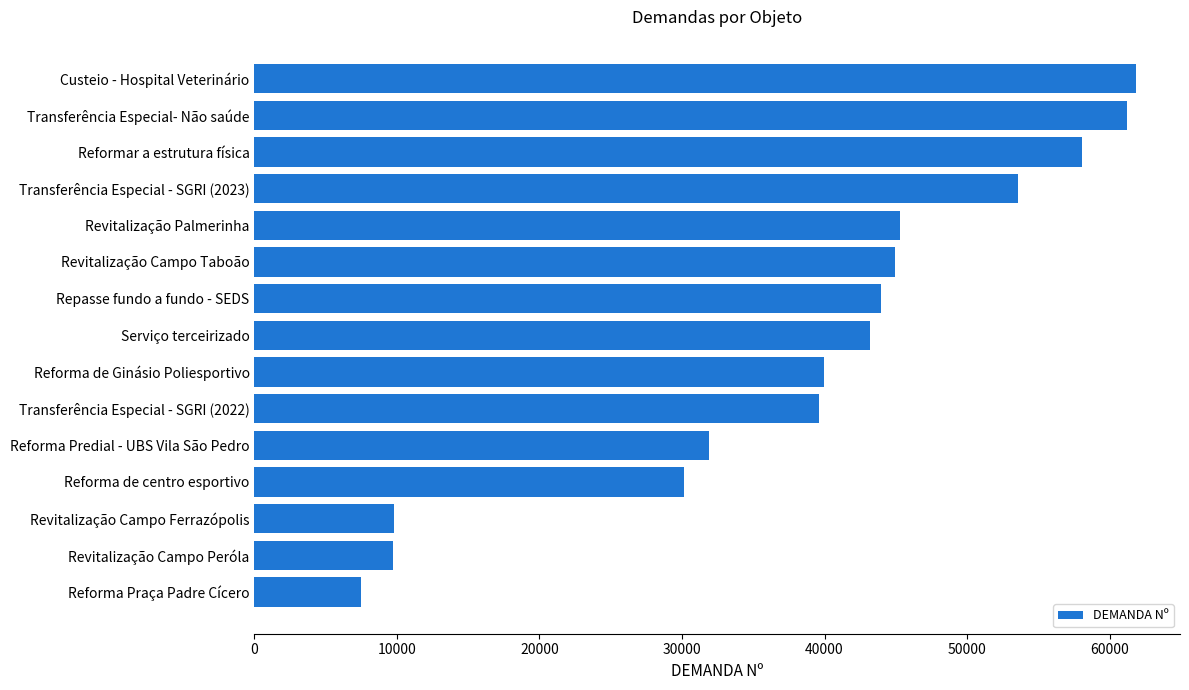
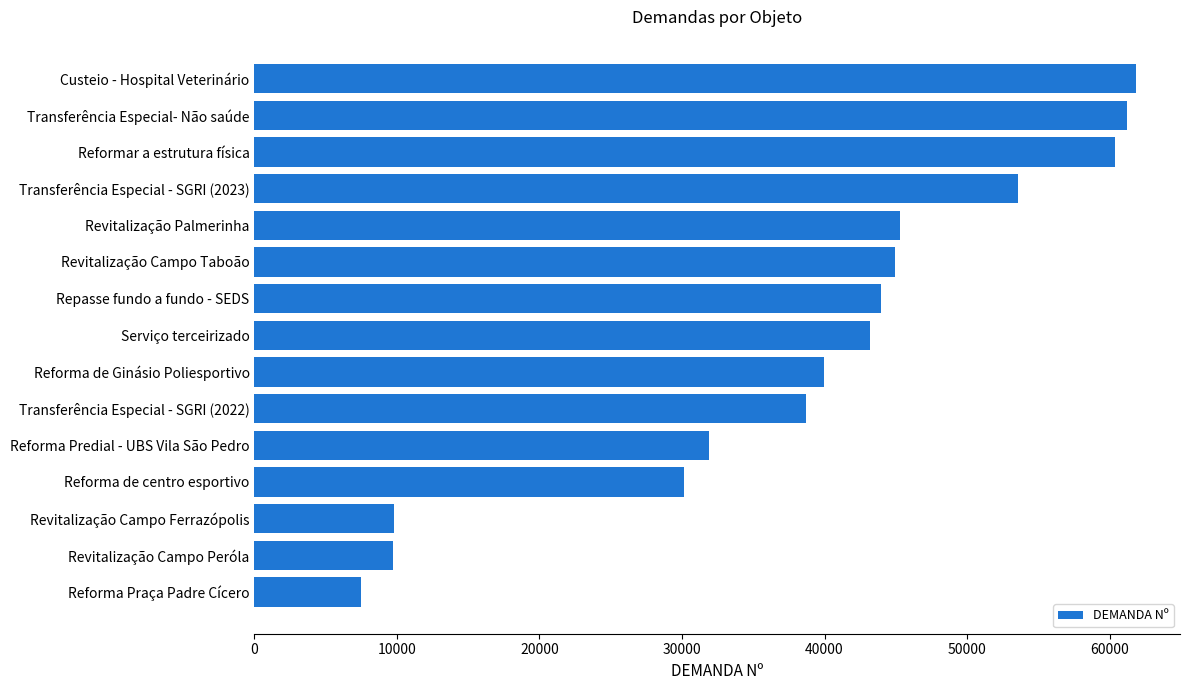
  {
    "Custeio - Hospital Veterinário": 61900,
    "Transferência Especial- Não saúde": 61200,
-   "Reformar a estrutura física": 58100,
+   "Reformar a estrutura física": 60400,
    "Transferência Especial - SGRI (2023)": 53600,
    "Revitalização Palmerinha": 45300,
    "Revitalização Campo Taboão": 44900,
    "Repasse fundo a fundo - SEDS": 44000,
    "Serviço terceirizado": 43200,
    "Reforma de Ginásio Poliesportivo": 39900,
-   "Transferência Especial - SGRI (2022)": 39600,
+   "Transferência Especial - SGRI (2022)": 38700,
    "Reforma Predial - UBS Vila São Pedro": 31900,
    "Reforma de centro esportivo": 30200,
    "Revitalização Campo Ferrazópolis": 9800,
    "Revitalização Campo Peróla": 9700,
    "Reforma Praça Padre Cícero": 7400
  }
